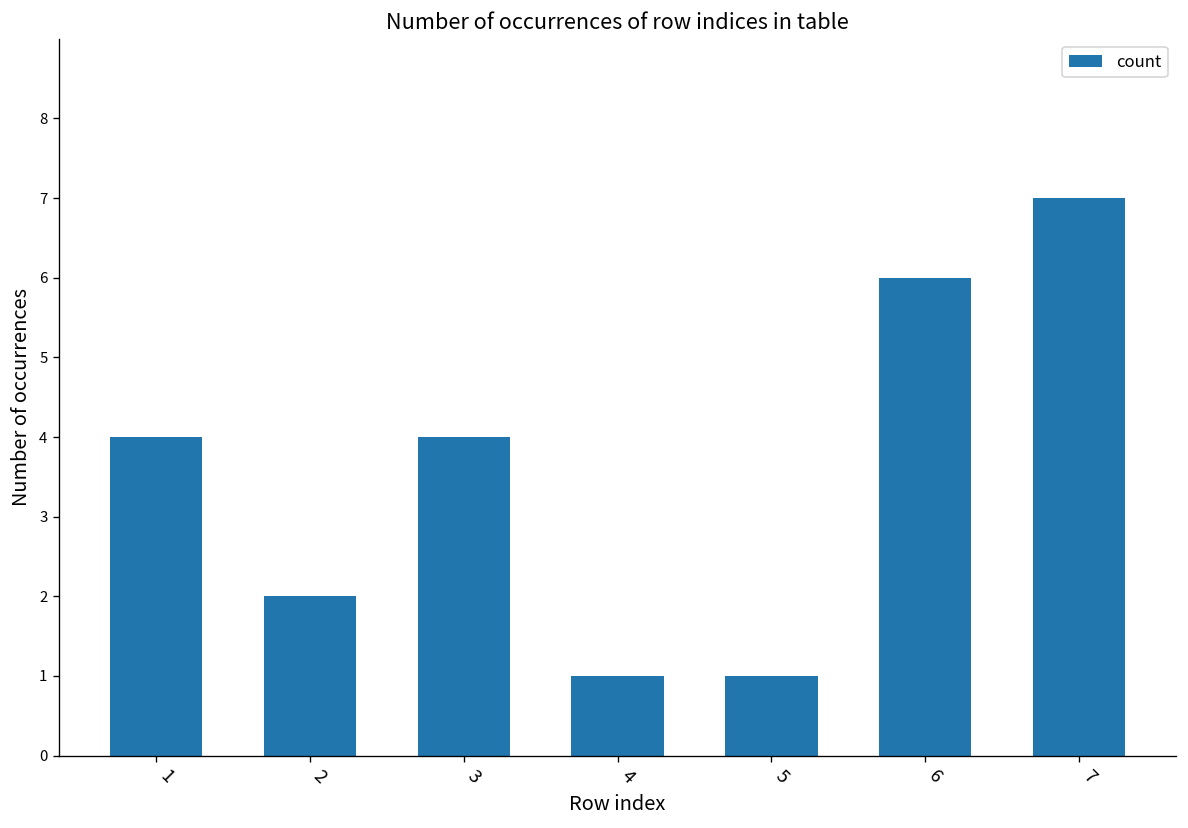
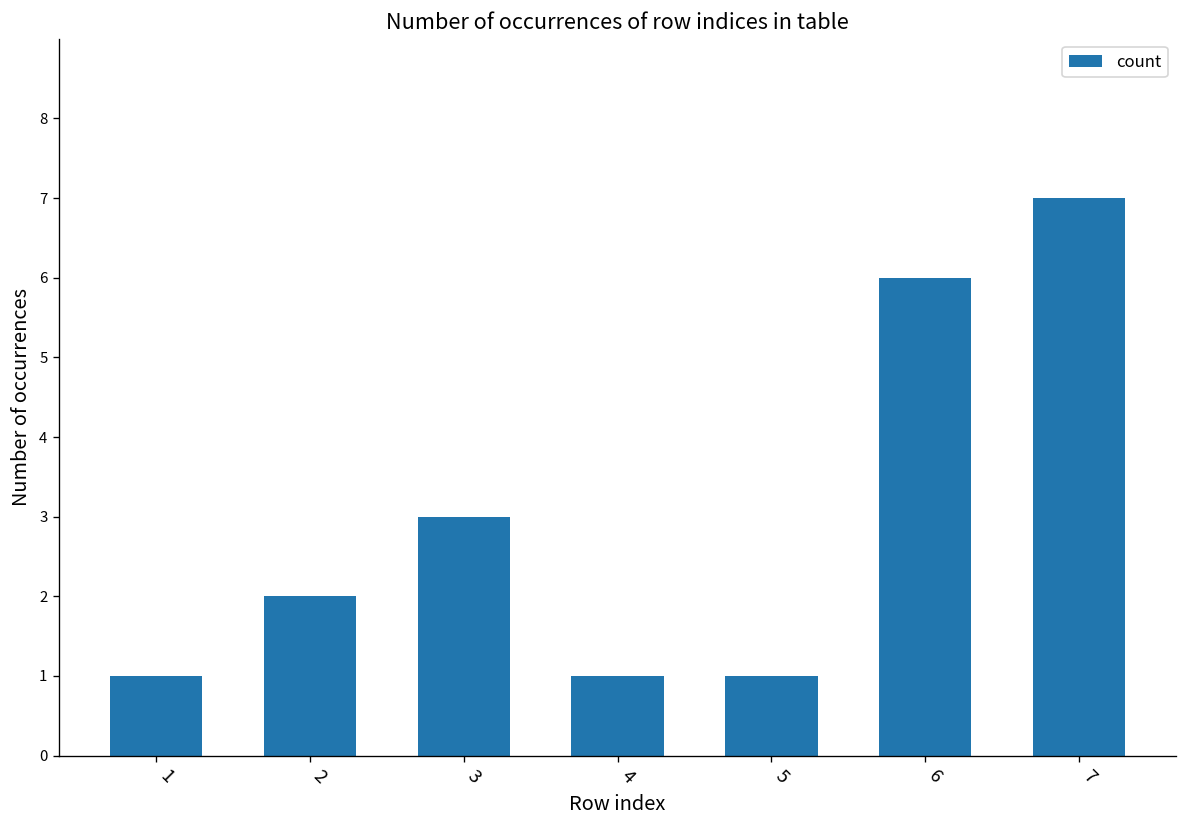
  {
-   "1": 4,
+   "1": 1,
    "2": 2,
-   "3": 4,
+   "3": 3,
    "4": 1,
    "5": 1,
    "6": 6,
    "7": 7
  }
